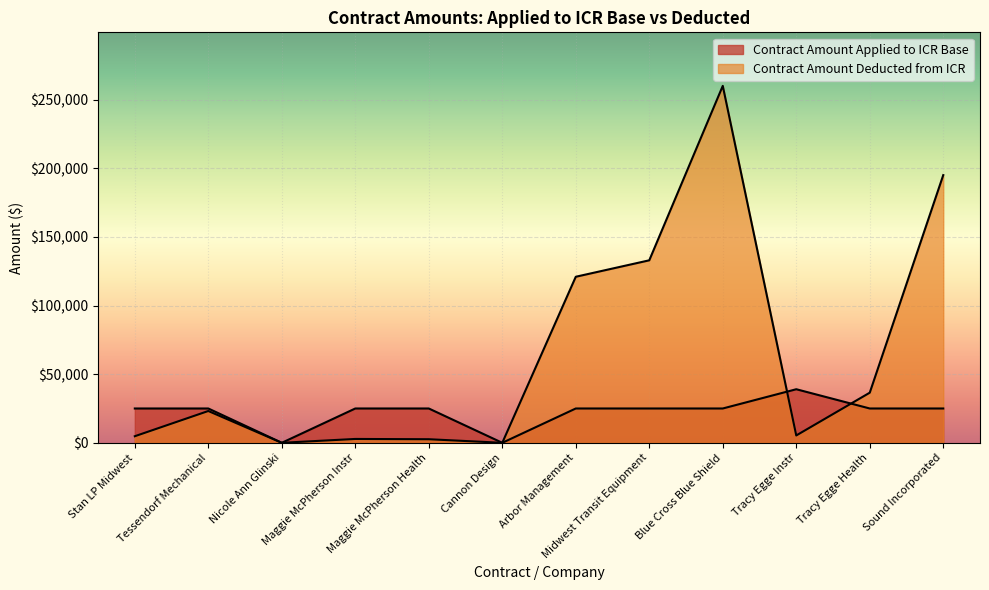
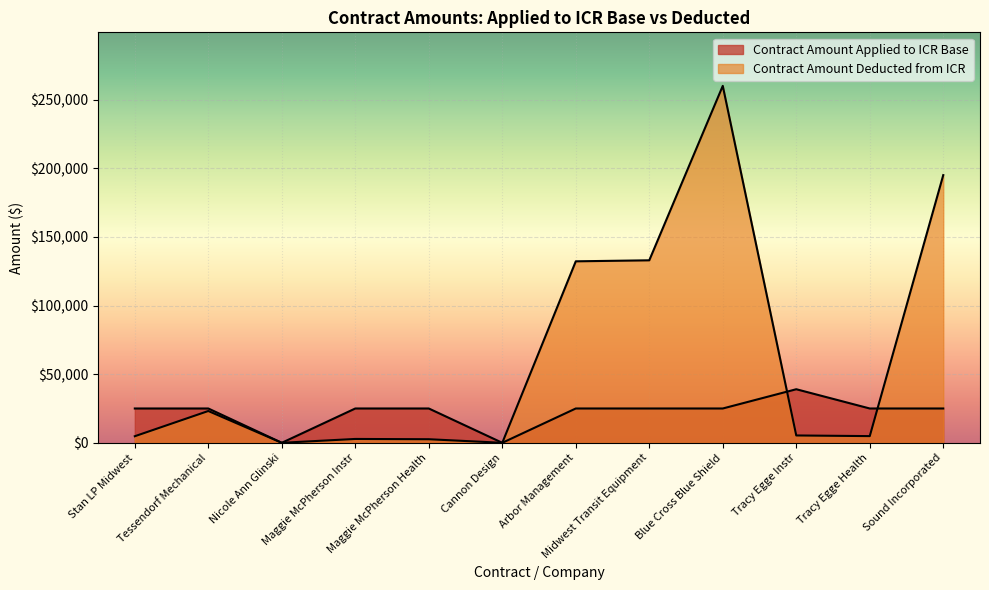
  {
    "Contract Amount Applied to ICR Base": {
      "Stan LP Midwest": "$25,000",
      "Maggie McPherson Instr": "$25,000",
      "Maggie McPherson Health": "$25,000",
      "Arbor Management": "$25,000",
      "Midwest Transit Equipment": "$25,000",
      "Blue Cross Blue Shield": "$25,000",
      "Tracy Egge Instr": "$39,000",
      "Tracy Egge Health": "$25,000",
      "Sound Incorporated": "$25,000"
    },
    "Contract Amount Deducted from ICR": {
      "Stan LP Midwest": "$5,000",
      "Maggie McPherson Instr": "$3,000",
      "Maggie McPherson Health": "$3,000",
-     "Arbor Management": "$121,000",
+     "Arbor Management": "$132,000",
      "Midwest Transit Equipment": "$133,000",
      "Blue Cross Blue Shield": "$260,000",
      "Tracy Egge Instr": "$5,000",
-     "Tracy Egge Health": "$37,000",
+     "Tracy Egge Health": "$5,000",
      "Sound Incorporated": "$195,000"
    }
  }
